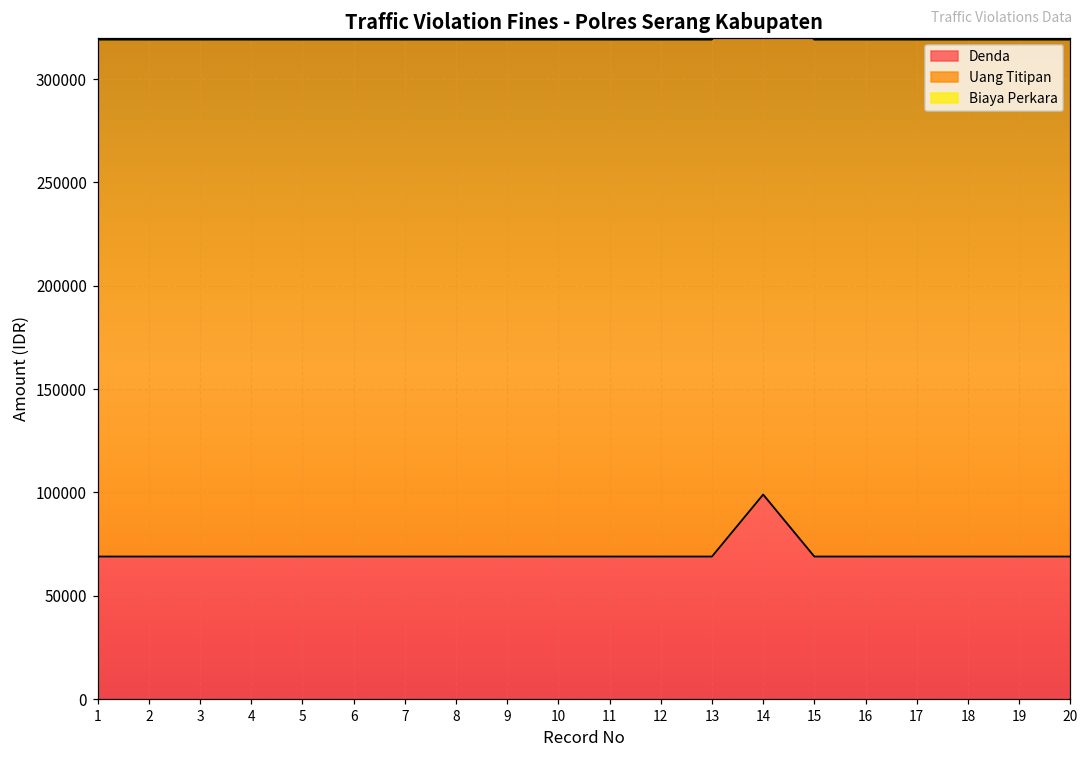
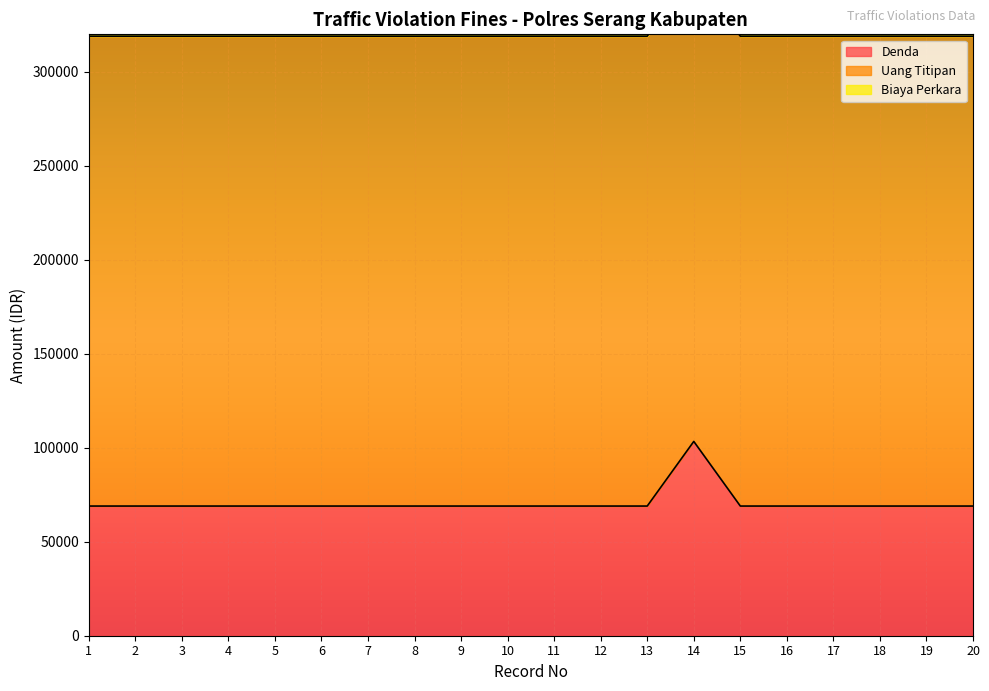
  {
    "Denda": {
      "1": 69000,
      "2": 69000,
      "3": 69000,
      "4": 69000,
      "5": 69000,
      "6": 69000,
      "7": 69000,
      "8": 69000,
      "9": 69000,
      "10": 69000,
      "11": 69000,
      "12": 69000,
      "13": 69000,
-     "14": 99000,
+     "14": 103000,
      "15": 69000,
      "16": 69000,
      "17": 69000,
      "18": 69000,
      "19": 69000,
      "20": 69000
    }
  }
